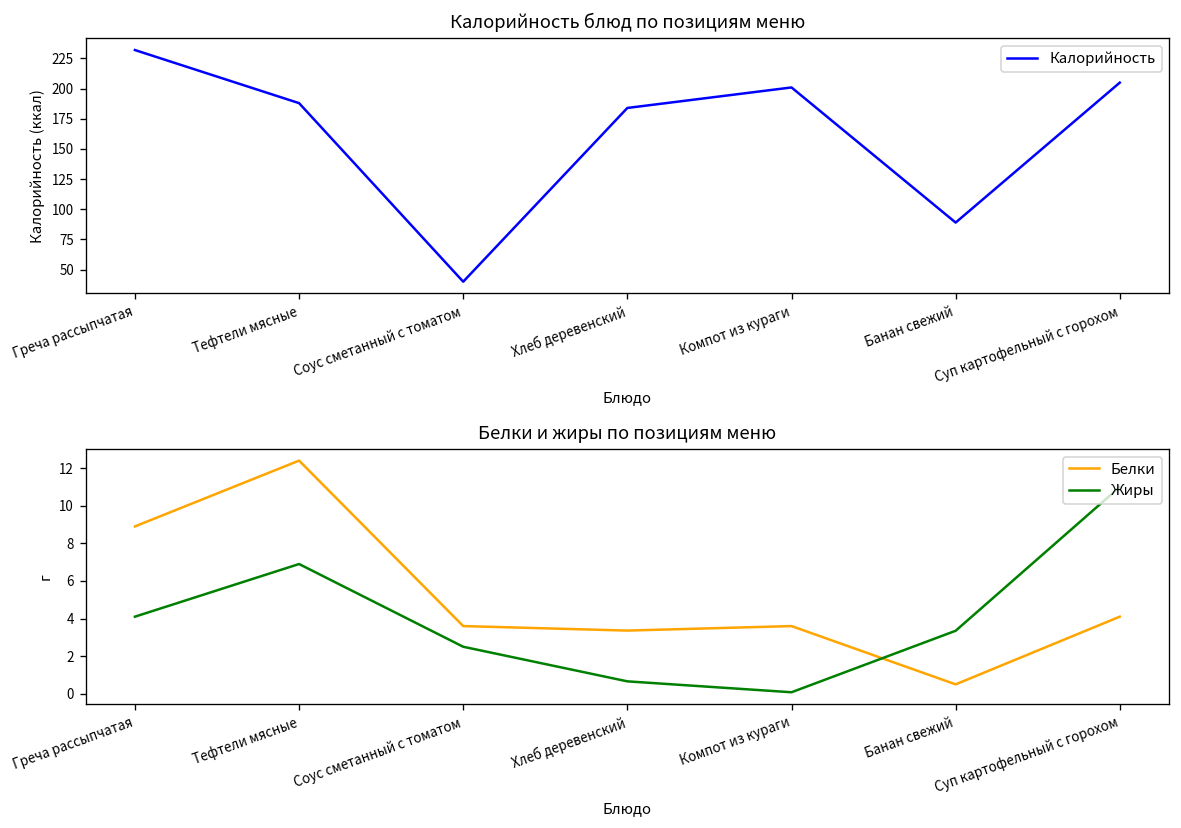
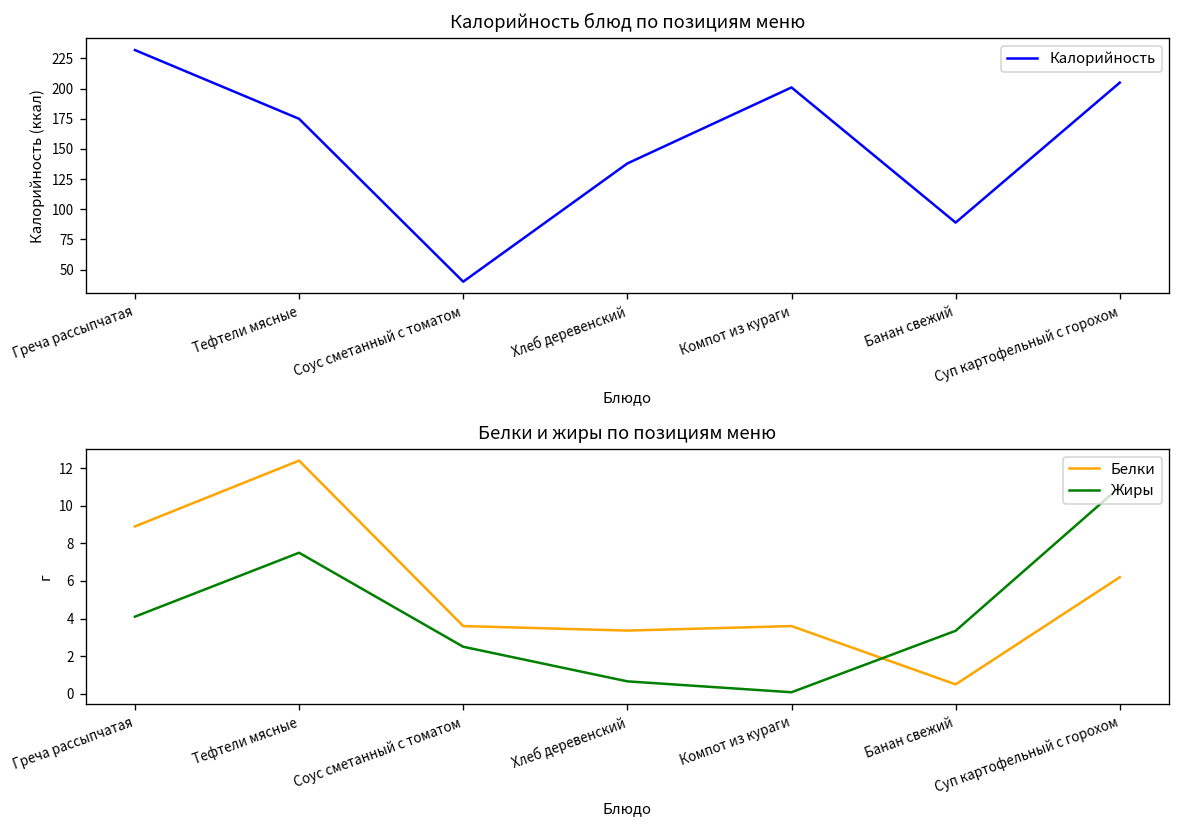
  {
    "Калорийность блюд по позициям меню": {
      "Греча рассыпчатая": 232,
-     "Тефтели мясные": 188,
+     "Тефтели мясные": 175,
      "Соус сметанный с томатом": 40,
-     "Хлеб деревенский": 184,
+     "Хлеб деревенский": 138,
      "Компот из кураги": 201,
      "Банан свежий": 89,
      "Суп картофельный с горохом": 205
    },
    "Белки и жиры по позициям меню": {
      "Белки": {
        "Греча рассыпчатая": 8.9,
        "Тефтели мясные": 12.4,
        "Соус сметанный с томатом": 3.6,
        "Хлеб деревенский": 3.4,
        "Компот из кураги": 3.6,
        "Банан свежий": 0.5,
-       "Суп картофельный с горохом": 4.1
+       "Суп картофельный с горохом": 6.2
      },
      "Жиры": {
        "Греча рассыпчатая": 4.1,
-       "Тефтели мясные": 6.9,
+       "Тефтели мясные": 7.5,
        "Соус сметанный с томатом": 2.5,
        "Хлеб деревенский": 0.7,
        "Компот из кураги": 0.1,
        "Банан свежий": 3.4
      }
    }
  }
